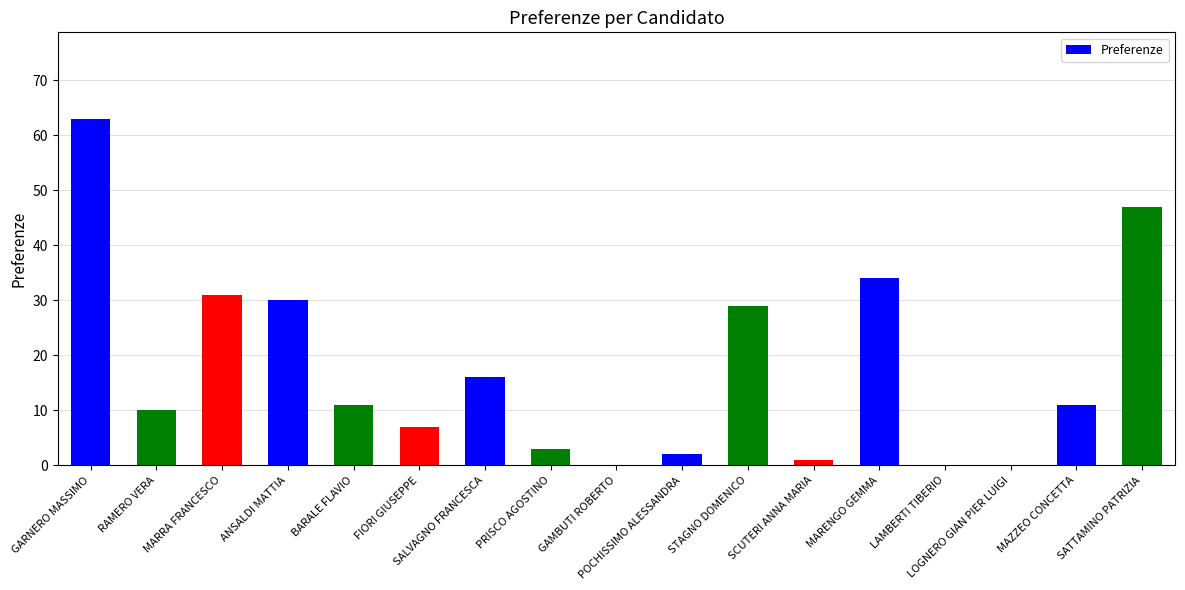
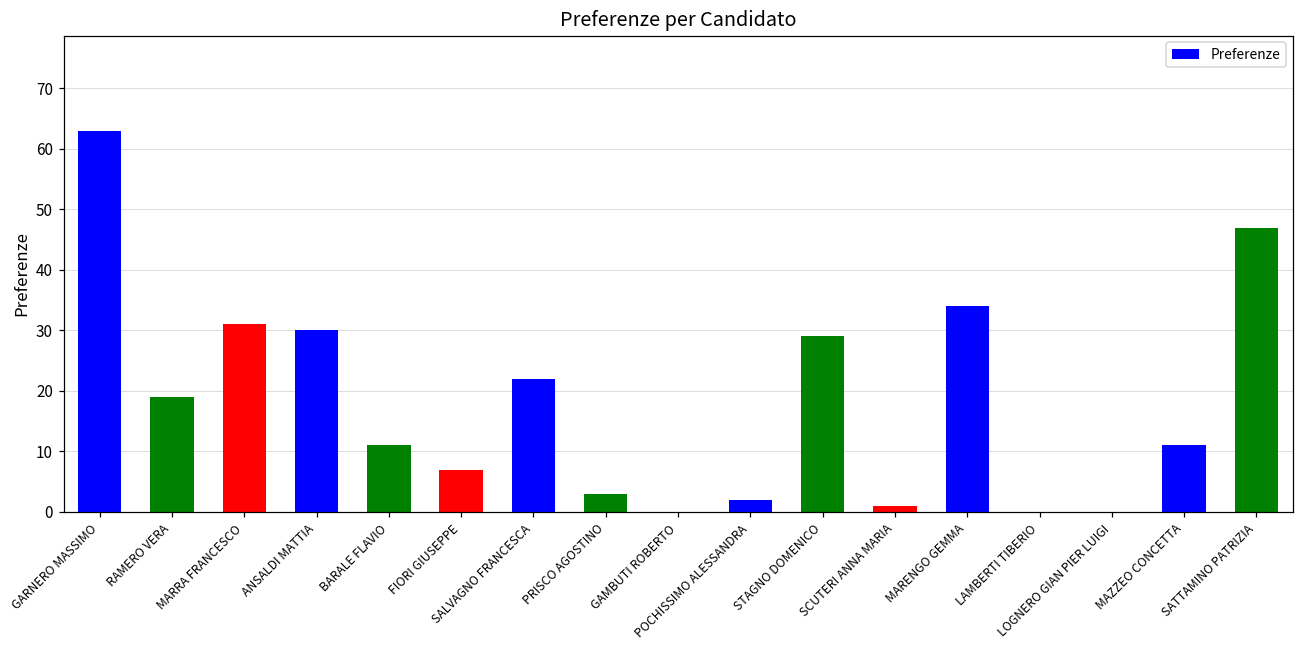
  {
    "GARNERO MASSIMO": 63,
-   "RAMERO VERA": 10,
+   "RAMERO VERA": 19,
    "MARRA FRANCESCO": 31,
    "ANSALDI MATTIA": 30,
    "BARALE FLAVIO": 11,
    "FIORI GIUSEPPE": 7,
-   "SALVAGNO FRANCESCA": 16,
+   "SALVAGNO FRANCESCA": 22,
    "PRISCO AGOSTINO": 3,
    "GAMBUTI ROBERTO": 0,
    "POCHISSIMO ALESSANDRA": 2,
    "STAGNO DOMENICO": 29,
    "SCUTERI ANNA MARIA": 1,
    "MARENGO GEMMA": 34,
    "LAMBERTI TIBERIO": 0,
    "LOGNERO GIAN PIER LUIGI": 0,
    "MAZZEO CONCETTA": 11,
    "SATTAMINO PATRIZIA": 47
  }
